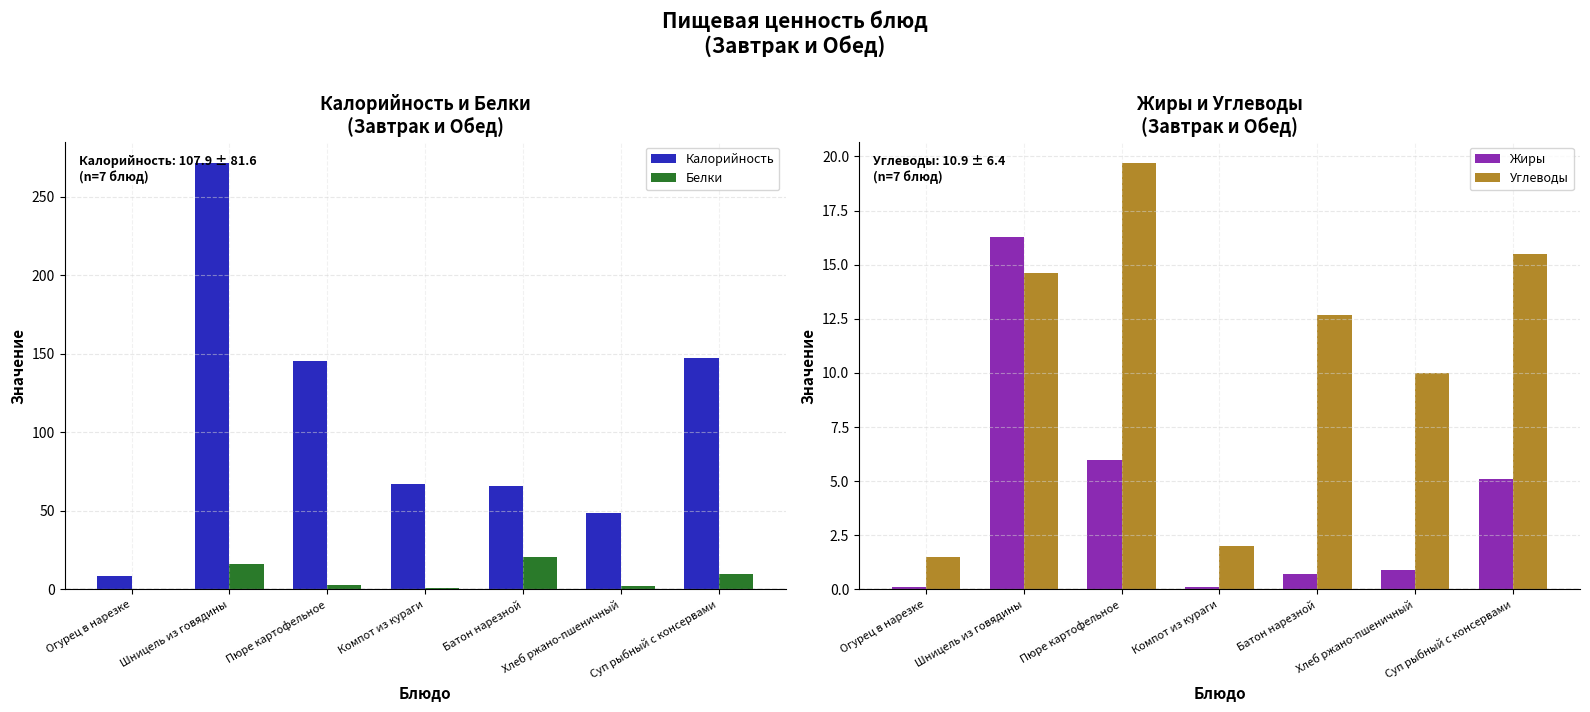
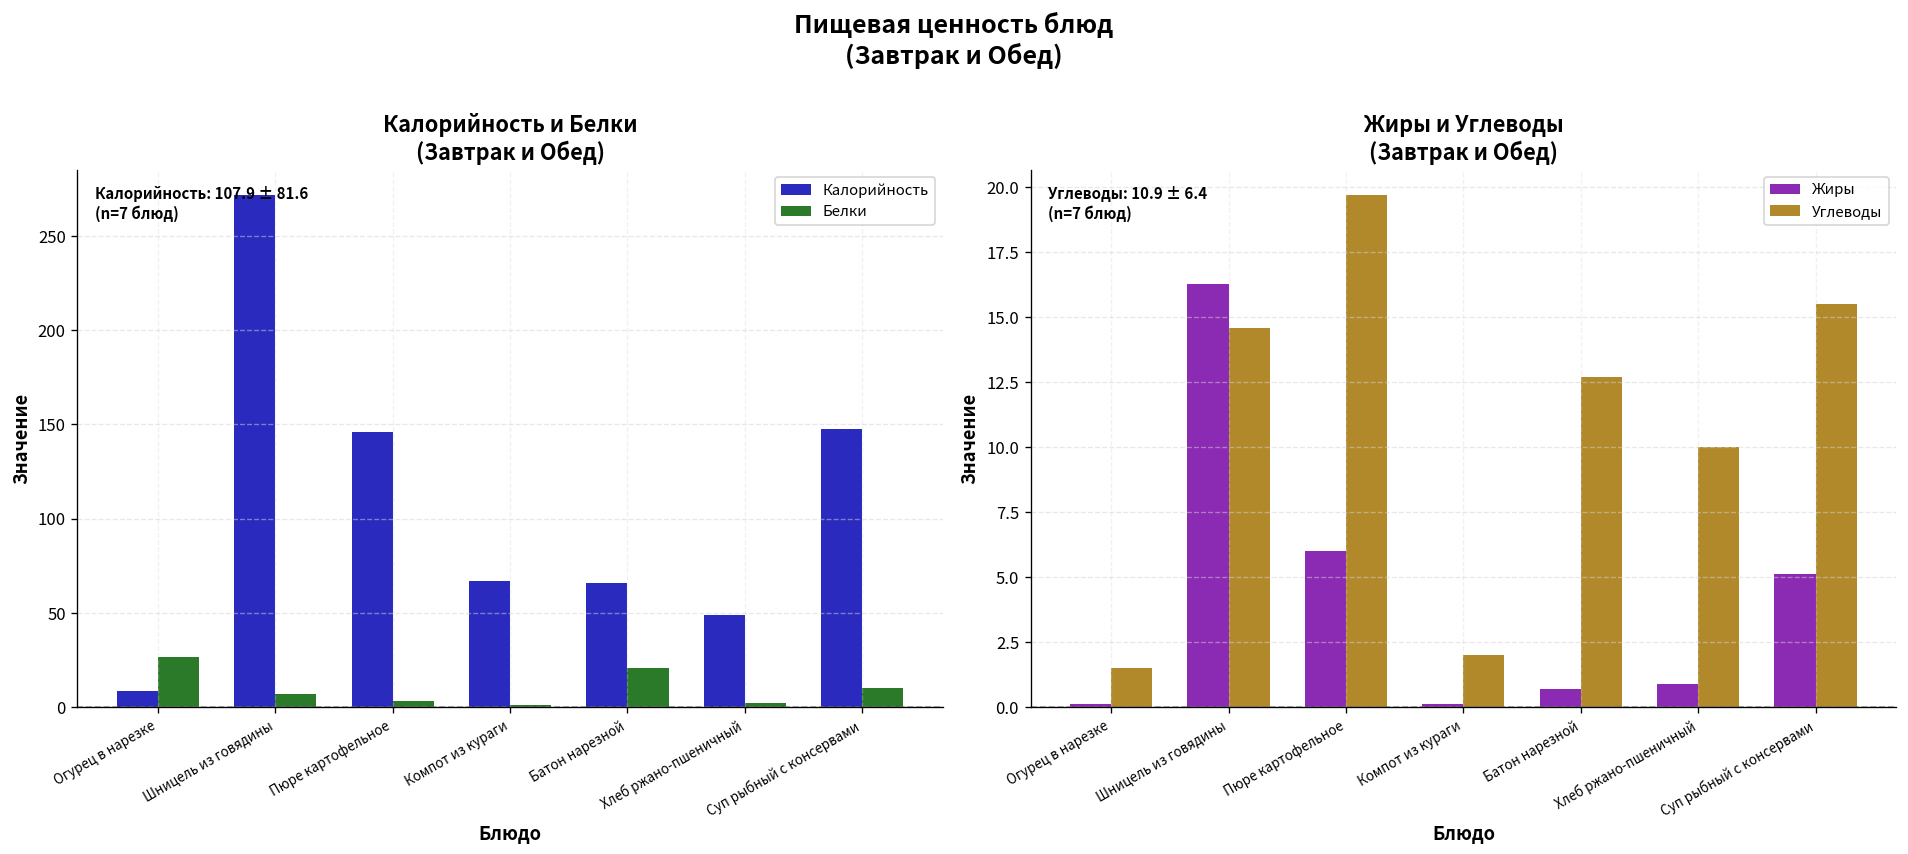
  {
    "Калорийность и Белки (Завтрак и Обед)": {
      "Калорийность": {
        "Огурец в нарезке": 9,
        "Пюре картофельное": 146,
        "Компот из кураги": 67,
        "Батон нарезной": 66,
        "Хлеб ржано-пшеничный": 49,
        "Суп рыбный с консервами": 148
      },
      "Белки": {
-       "Огурец в нарезке": 1,
-       "Шницель из говядины": 16,
+       "Огурец в нарезке": 27,
+       "Шницель из говядины": 7,
        "Пюре картофельное": 3,
        "Батон нарезной": 20,
        "Хлеб ржано-пшеничный": 2,
        "Суп рыбный с консервами": 10
      }
    },
    "Жиры и Углеводы (Завтрак и Обед)": {
      "Жиры": {
        "Шницель из говядины": 16.3,
        "Пюре картофельное": 6.0,
        "Батон нарезной": 0.7,
        "Хлеб ржано-пшеничный": 0.9,
        "Суп рыбный с консервами": 5.1
      },
      "Углеводы": {
        "Огурец в нарезке": 1.5,
        "Шницель из говядины": 14.6,
        "Пюре картофельное": 19.7,
        "Компот из кураги": 2.0,
        "Батон нарезной": 12.7,
        "Хлеб ржано-пшеничный": 10.0,
        "Суп рыбный с консервами": 15.5
      }
    }
  }
